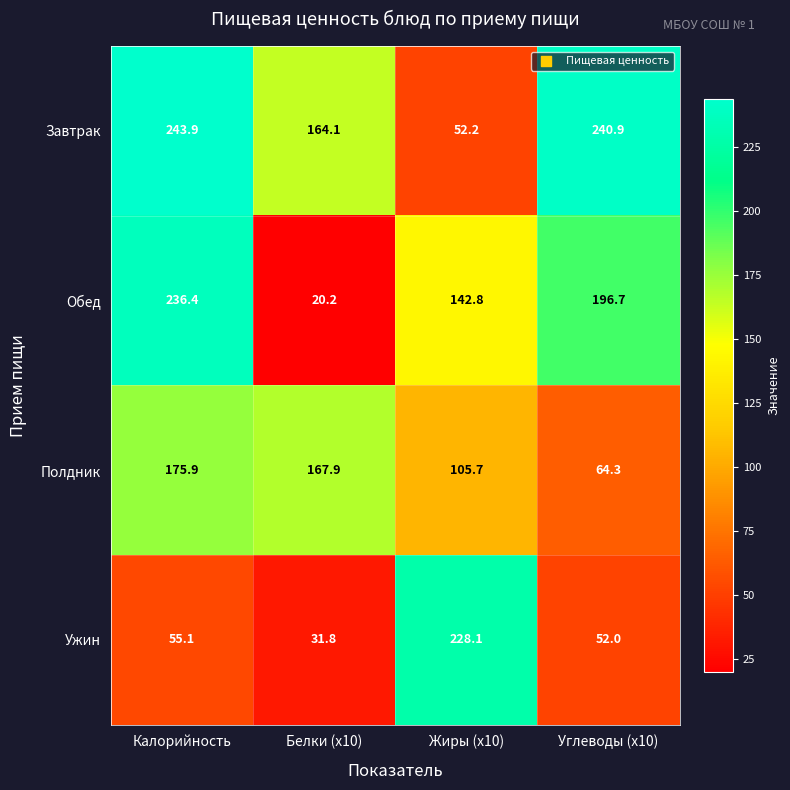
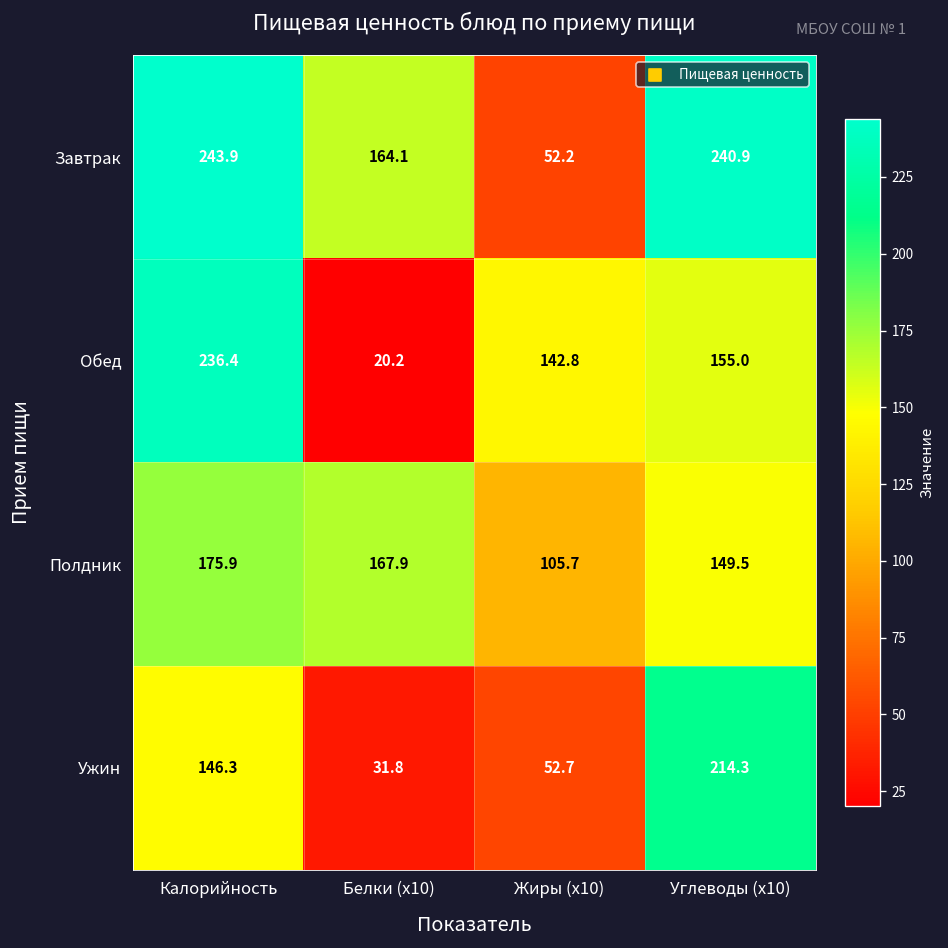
  {
    "Завтрак": {
      "Калорийность": 243.9,
      "Белки (x10)": 164.1,
      "Жиры (x10)": 52.2,
      "Углеводы (x10)": 240.9
    },
    "Обед": {
      "Калорийность": 236.4,
      "Белки (x10)": 20.2,
      "Жиры (x10)": 142.8,
-     "Углеводы (x10)": 196.7
+     "Углеводы (x10)": 155.0
    },
    "Полдник": {
      "Калорийность": 175.9,
      "Белки (x10)": 167.9,
      "Жиры (x10)": 105.7,
-     "Углеводы (x10)": 64.3
+     "Углеводы (x10)": 149.5
    },
    "Ужин": {
-     "Калорийность": 55.1,
+     "Калорийность": 146.3,
      "Белки (x10)": 31.8,
-     "Жиры (x10)": 228.1,
-     "Углеводы (x10)": 52.0
+     "Жиры (x10)": 52.7,
+     "Углеводы (x10)": 214.3
    }
  }
